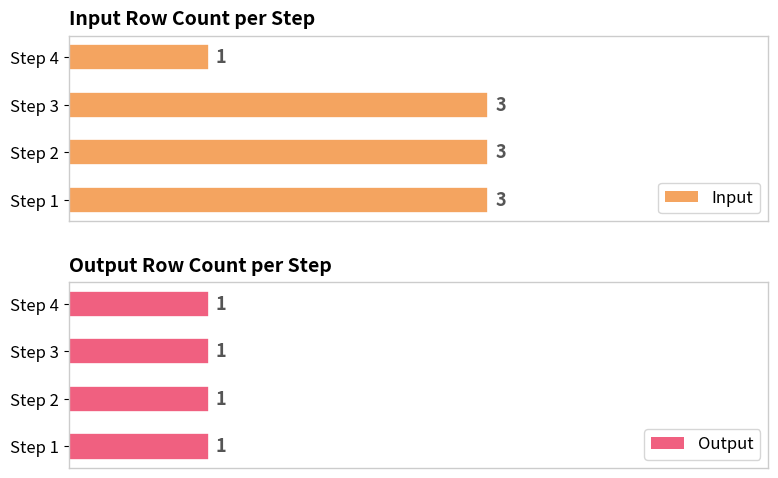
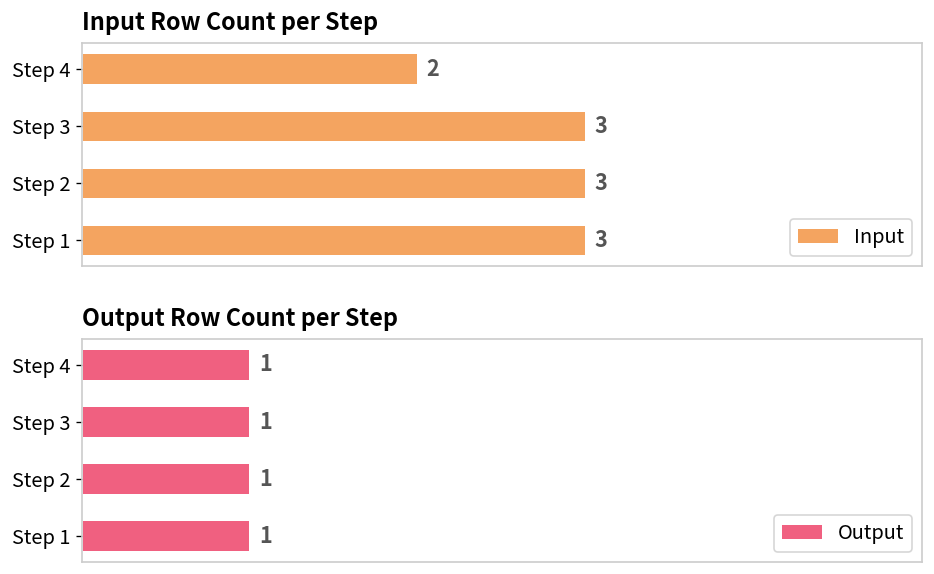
  {
    "Input Row Count per Step": {
-     "Step 4": 1,
+     "Step 4": 2,
      "Step 3": 3,
      "Step 2": 3,
      "Step 1": 3
    },
    "Output Row Count per Step": {
      "Step 4": 1,
      "Step 3": 1,
      "Step 2": 1,
      "Step 1": 1
    }
  }
